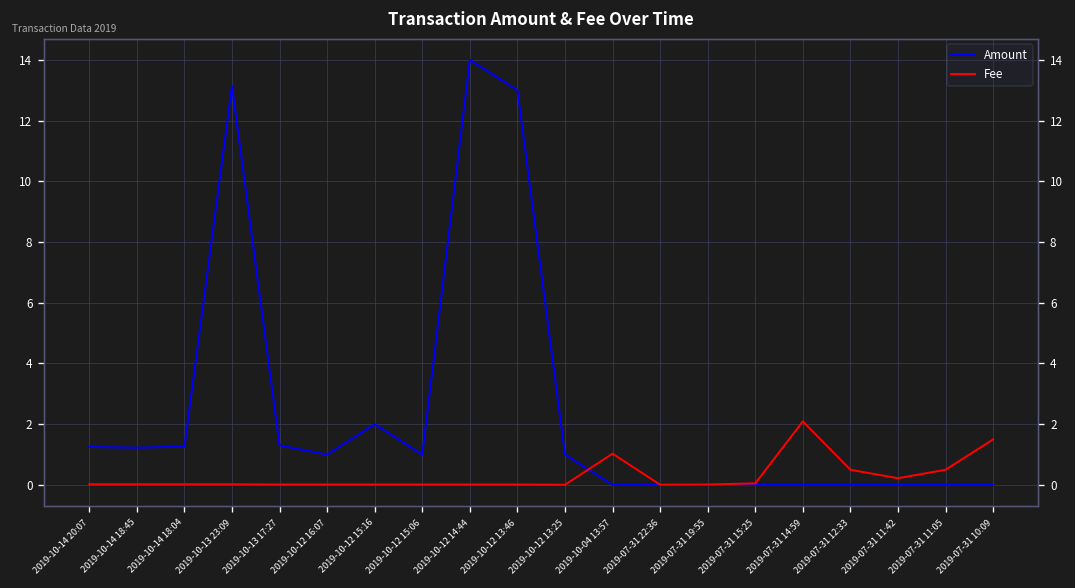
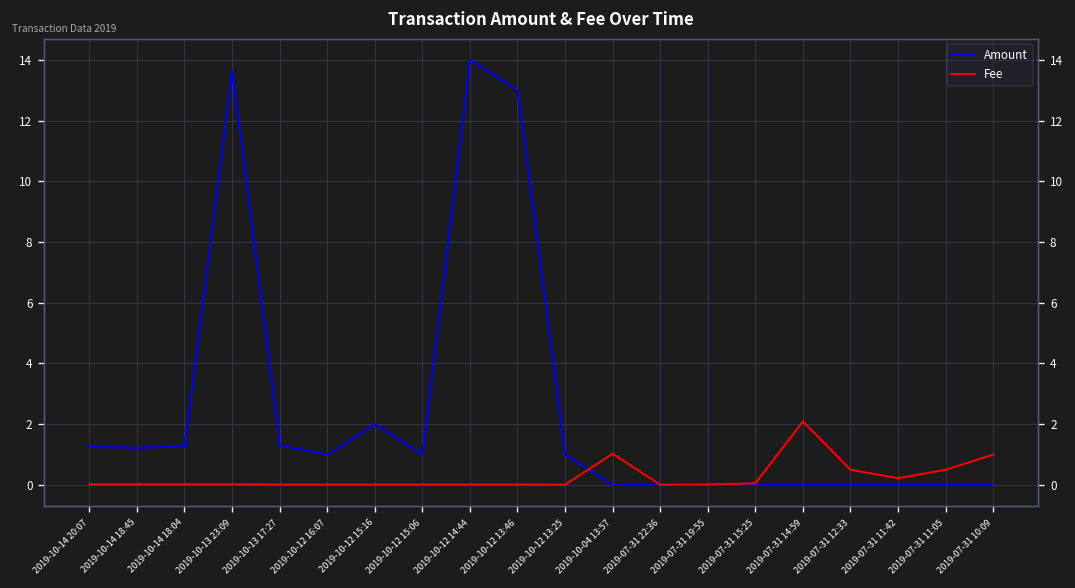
  {
    "Amount": {
      "2019-10-14 20:07": 1.2,
      "2019-10-14 18:45": 1.2,
      "2019-10-14 18:04": 1.3,
-     "2019-10-13 23:09": 13.1,
+     "2019-10-13 23:09": 13.6,
      "2019-10-13 17:27": 1.3,
      "2019-10-12 16:07": 1.0,
      "2019-10-12 15:16": 2.0,
      "2019-10-12 15:06": 1.0,
      "2019-10-12 14:44": 14.0,
      "2019-10-12 13:46": 13.0,
      "2019-10-12 13:25": 1.0,
      "2019-10-04 13:57": 0.0,
      "2019-07-31 14:59": 0.0,
      "2019-07-31 12:33": 0.0,
      "2019-07-31 11:42": 0.0,
      "2019-07-31 11:05": 0.0,
      "2019-07-31 10:09": 0.0
    },
    "Fee": {
      "2019-10-14 20:07": 0.0,
      "2019-10-14 18:45": 0.0,
      "2019-10-14 18:04": 0.0,
      "2019-10-13 23:09": 0.0,
      "2019-10-13 17:27": 0.0,
      "2019-10-12 16:07": 0.0,
      "2019-10-12 15:16": 0.0,
      "2019-10-12 15:06": 0.0,
      "2019-10-12 14:44": 0.0,
      "2019-10-12 13:46": 0.0,
      "2019-10-12 13:25": 0.0,
      "2019-10-04 13:57": 1.0,
      "2019-07-31 14:59": 2.1,
      "2019-07-31 12:33": 0.5,
      "2019-07-31 11:42": 0.2,
      "2019-07-31 11:05": 0.5,
-     "2019-07-31 10:09": 1.5
+     "2019-07-31 10:09": 1.0
    }
  }
